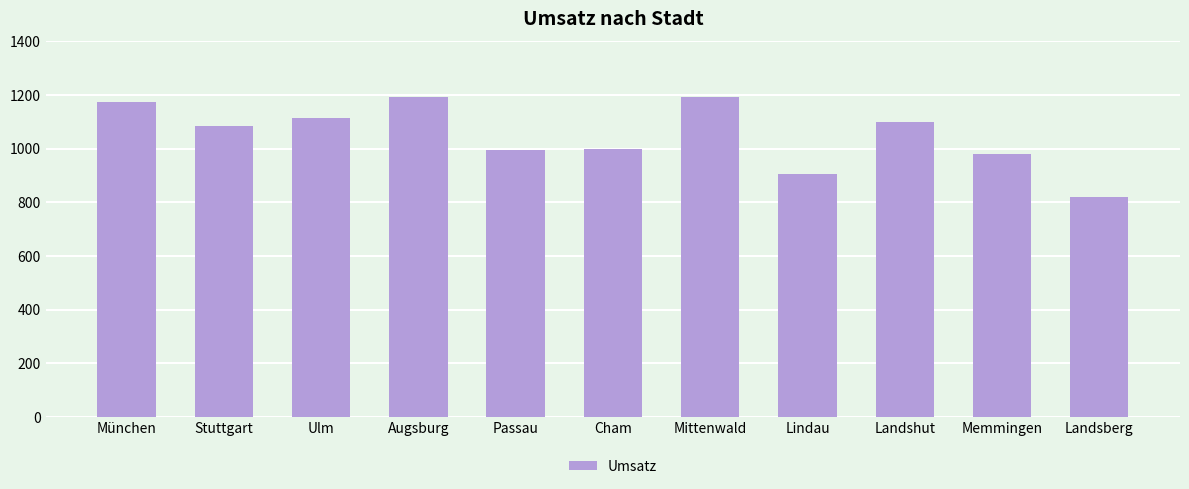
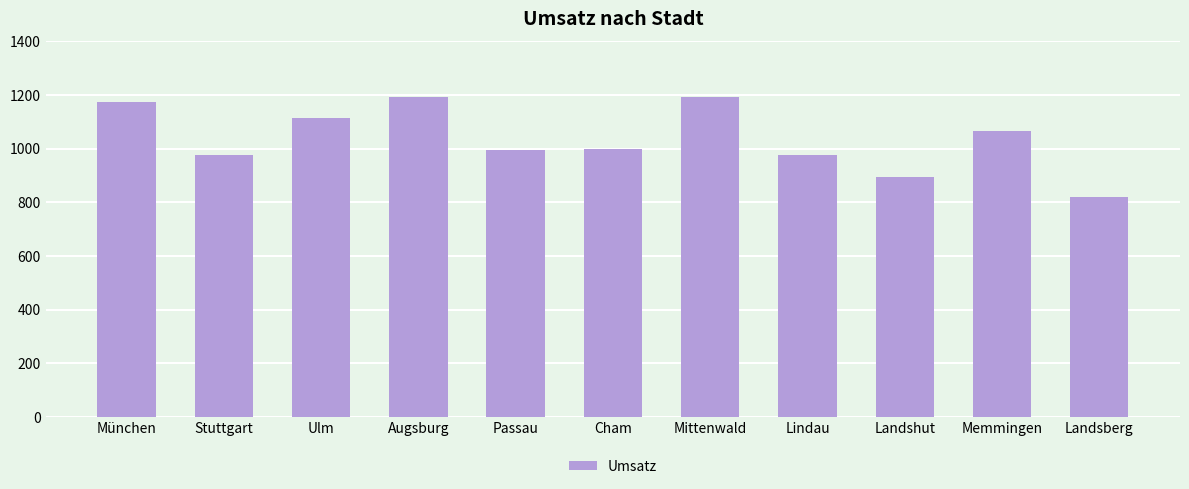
  {
    "München": 1180,
-   "Stuttgart": 1090,
+   "Stuttgart": 980,
    "Ulm": 1110,
    "Augsburg": 1190,
    "Passau": 1000,
    "Cham": 1000,
    "Mittenwald": 1190,
-   "Lindau": 910,
-   "Landshut": 1100,
-   "Memmingen": 980,
+   "Lindau": 980,
+   "Landshut": 900,
+   "Memmingen": 1070,
    "Landsberg": 820
  }
